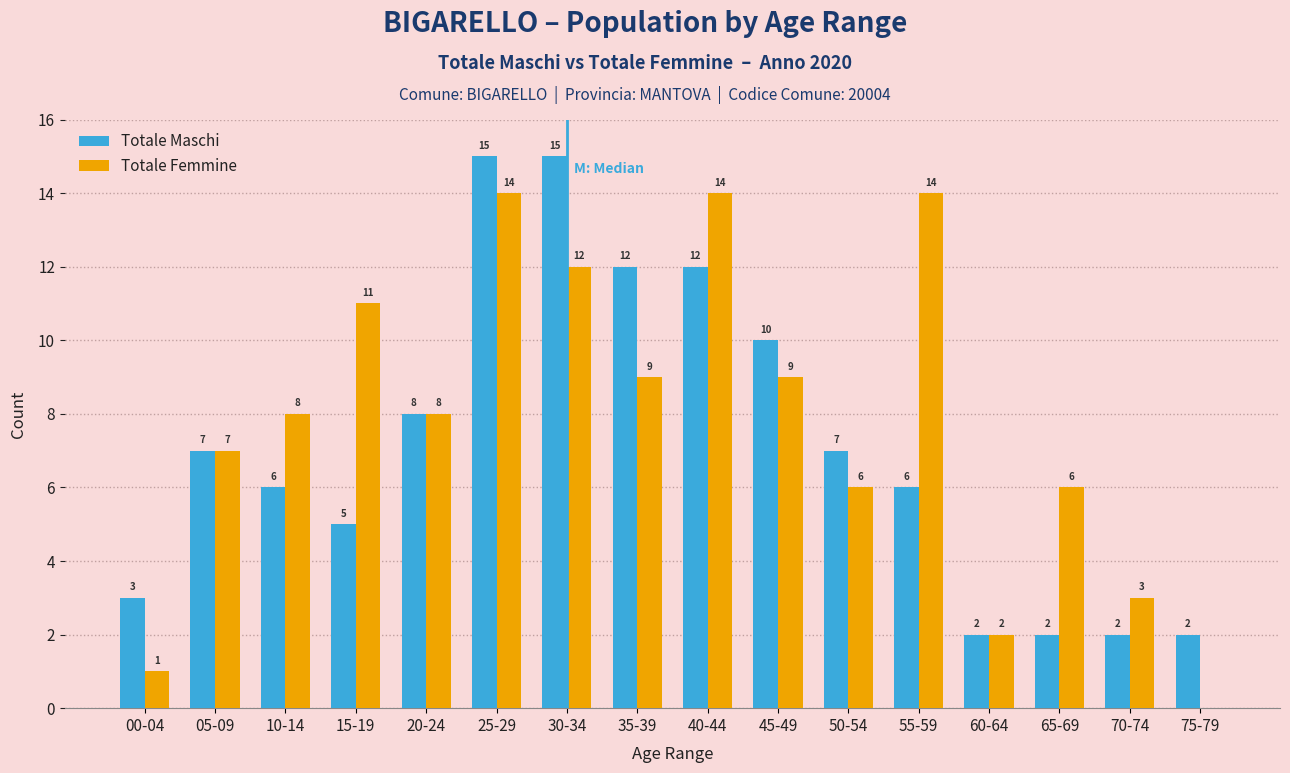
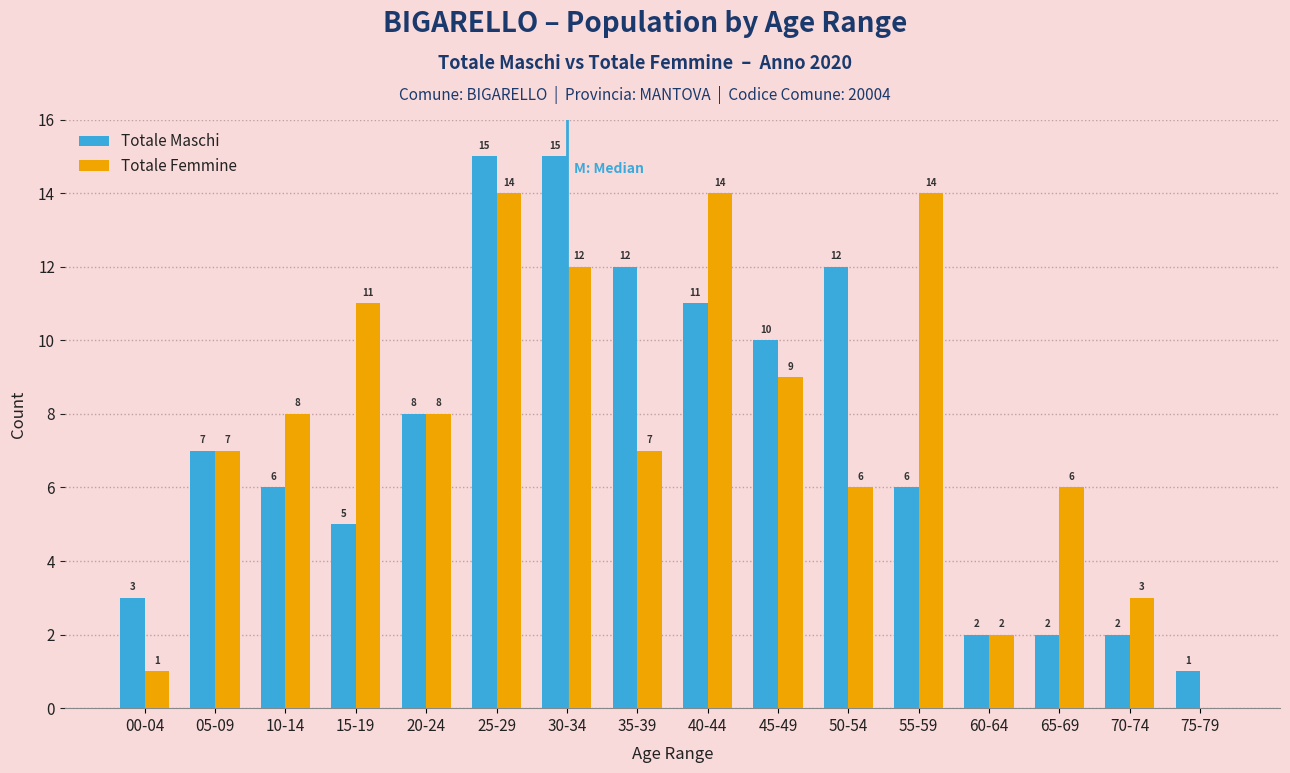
  {
    "Totale Maschi": {
      "00-04": 3,
      "05-09": 7,
      "10-14": 6,
      "15-19": 5,
      "20-24": 8,
      "25-29": 15,
      "30-34": 15,
      "35-39": 12,
-     "40-44": 12,
+     "40-44": 11,
      "45-49": 10,
-     "50-54": 7,
+     "50-54": 12,
      "55-59": 6,
      "60-64": 2,
      "65-69": 2,
      "70-74": 2,
-     "75-79": 2
+     "75-79": 1
    },
    "Totale Femmine": {
      "00-04": 1,
      "05-09": 7,
      "10-14": 8,
      "15-19": 11,
      "20-24": 8,
      "25-29": 14,
      "30-34": 12,
-     "35-39": 9,
+     "35-39": 7,
      "40-44": 14,
      "45-49": 9,
      "50-54": 6,
      "55-59": 14,
      "60-64": 2,
      "65-69": 6,
      "70-74": 3
    }
  }
